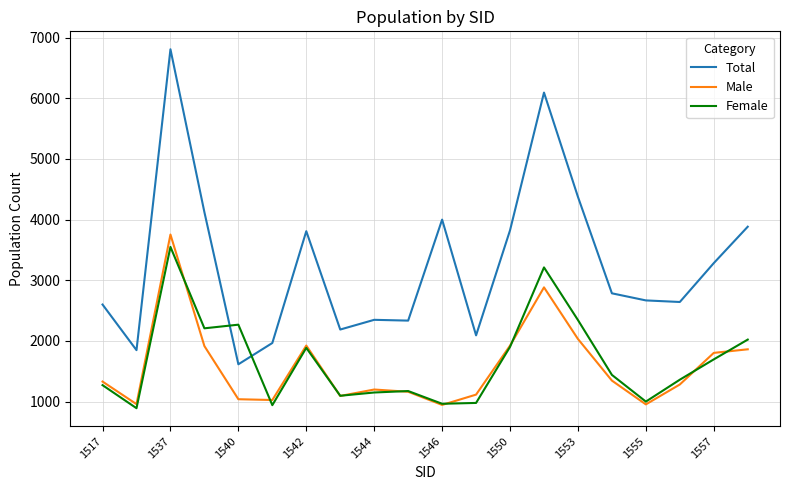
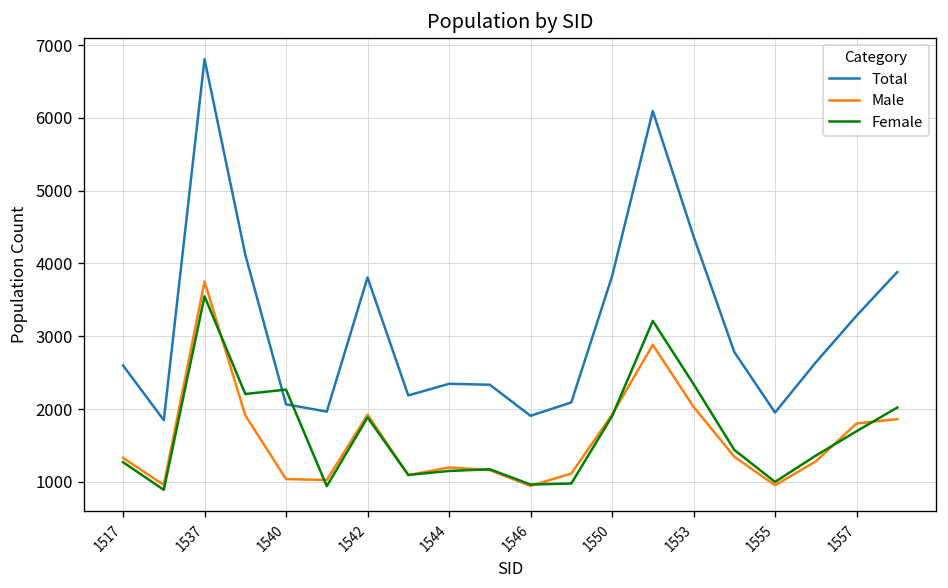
  {
    "Total": {
      "1517": 2600,
      "1537": 6800,
-     "1540": 1600,
+     "1540": 2100,
      "1542": 3800,
      "1544": 2300,
-     "1546": 4000,
+     "1546": 1900,
      "1550": 3800,
      "1553": 4400,
-     "1555": 2700,
+     "1555": 2000,
      "1557": 3300
    },
    "Male": {
      "1517": 1300,
      "1537": 3800,
      "1540": 1000,
      "1544": 1200,
      "1553": 2000,
      "1555": 1000,
      "1557": 1800
    },
    "Female": {
      "1517": 1300,
      "1537": 3500,
      "1540": 2300,
      "1544": 1100,
      "1553": 2300,
      "1555": 1000,
      "1557": 1700
    }
  }
